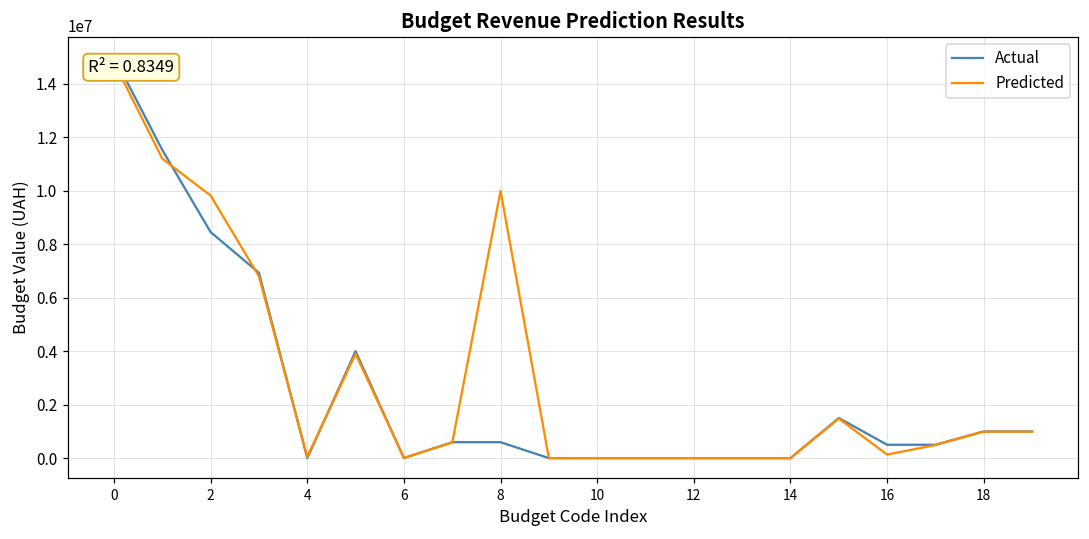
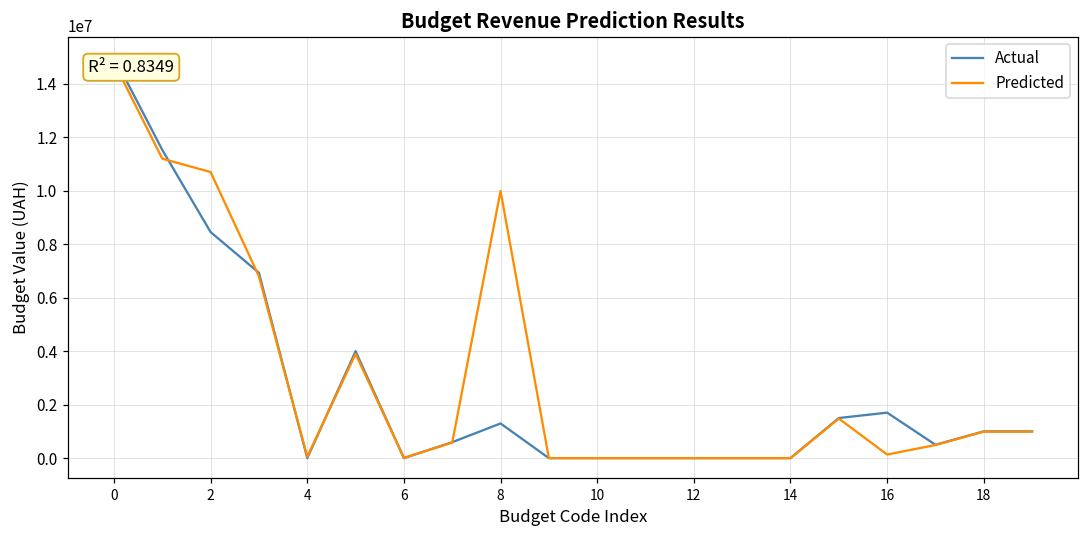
  {
    "Actual": {
      "2": 8500000,
-     "8": 600000,
-     "16": 500000
+     "8": 1300000,
+     "16": 1700000
    },
    "Predicted": {
-     "2": 9800000,
+     "2": 10700000,
      "8": 10000000,
      "16": 100000
    }
  }
